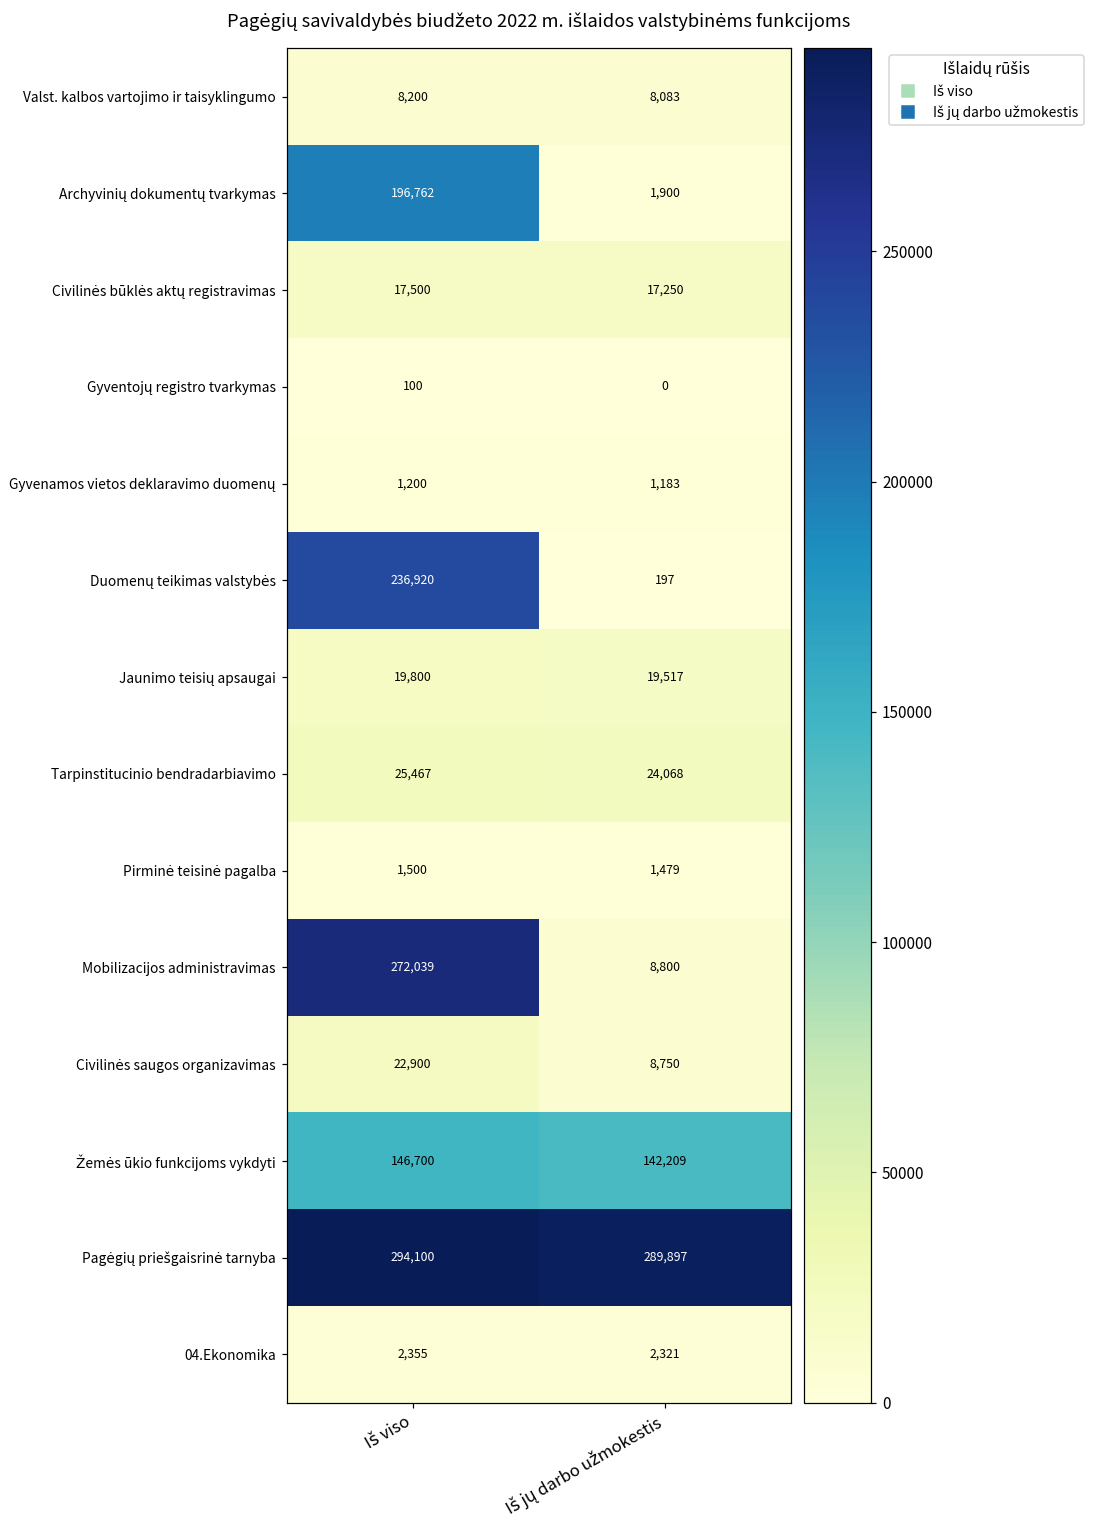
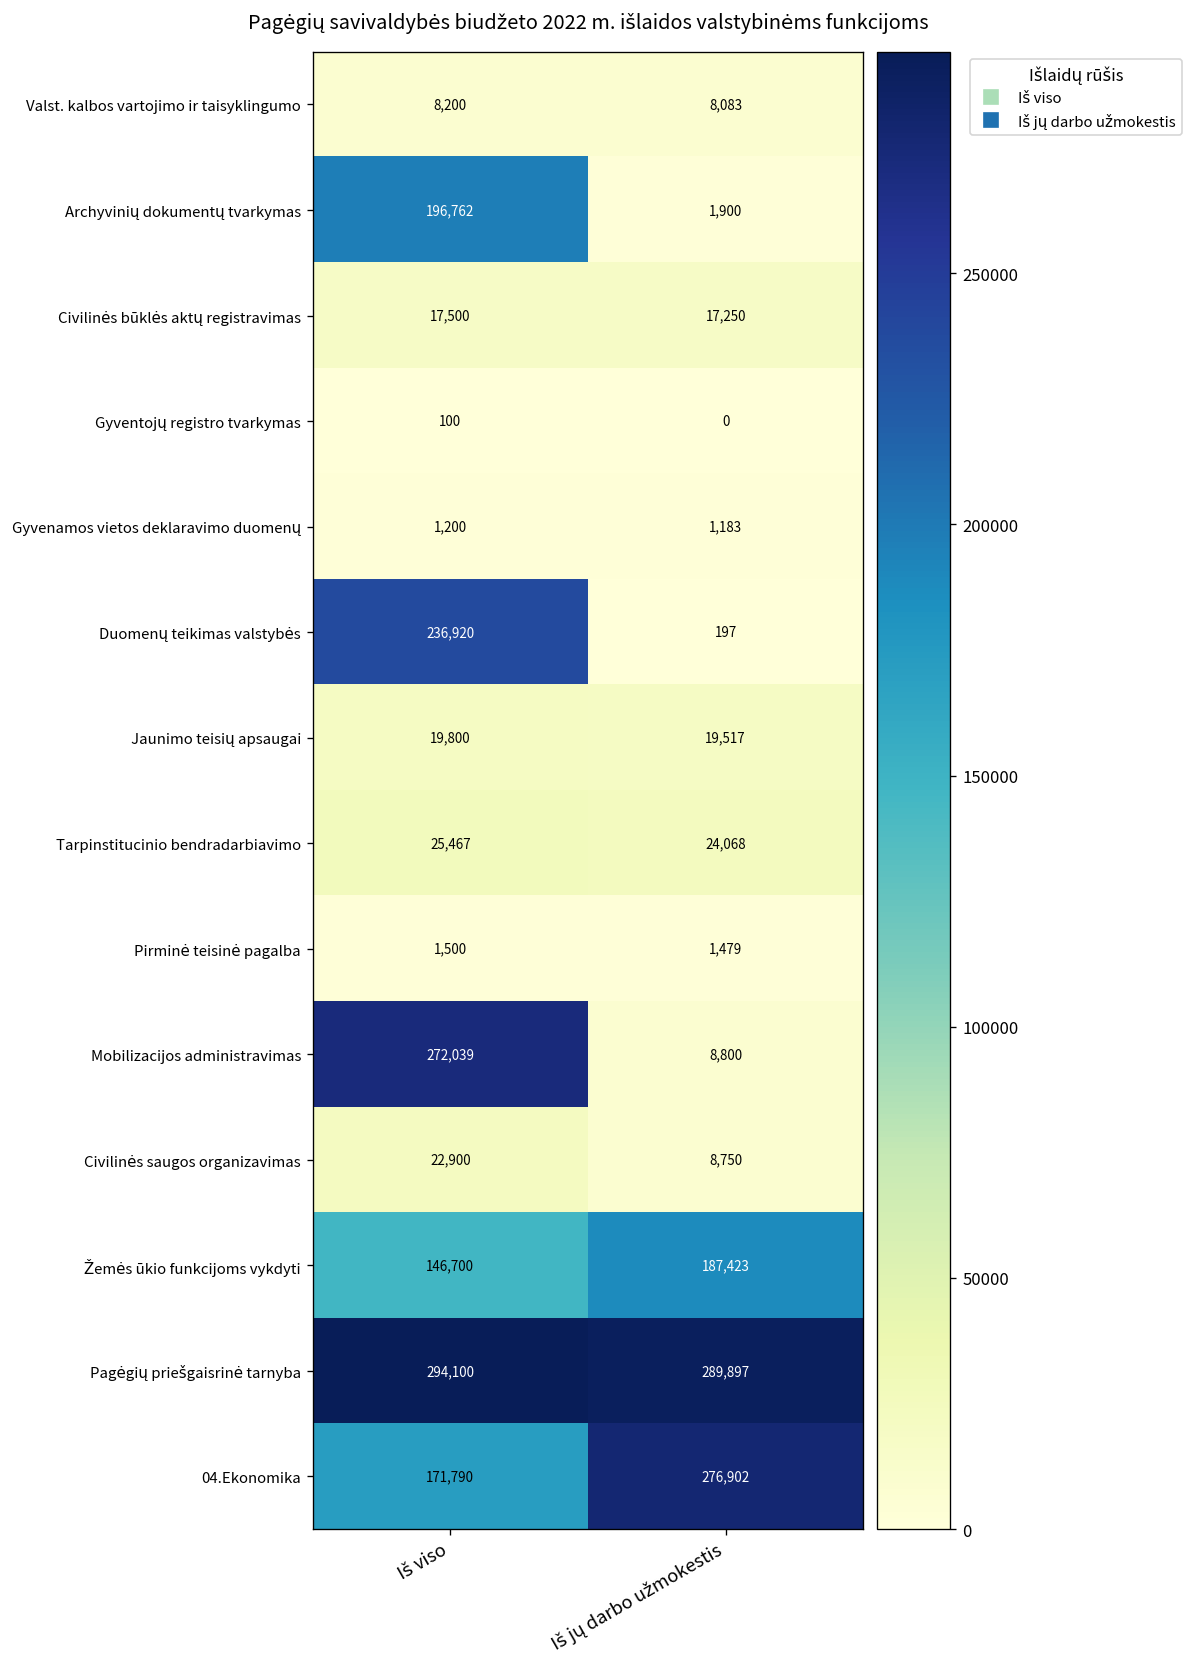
  {
    "Valst. kalbos vartojimo ir taisyklingumo": {
      "Iš viso": "8,200",
      "Iš jų darbo užmokestis": "8,083"
    },
    "Archyvinių dokumentų tvarkymas": {
      "Iš viso": "196,762",
      "Iš jų darbo užmokestis": "1,900"
    },
    "Civilinės būklės aktų registravimas": {
      "Iš viso": "17,500",
      "Iš jų darbo užmokestis": "17,250"
    },
    "Gyventojų registro tvarkymas": {
      "Iš viso": "100",
      "Iš jų darbo užmokestis": "0"
    },
    "Gyvenamos vietos deklaravimo duomenų": {
      "Iš viso": "1,200",
      "Iš jų darbo užmokestis": "1,183"
    },
    "Duomenų teikimas valstybės": {
      "Iš viso": "236,920",
      "Iš jų darbo užmokestis": "197"
    },
    "Jaunimo teisių apsaugai": {
      "Iš viso": "19,800",
      "Iš jų darbo užmokestis": "19,517"
    },
    "Tarpinstitucinio bendradarbiavimo": {
      "Iš viso": "25,467",
      "Iš jų darbo užmokestis": "24,068"
    },
    "Pirminė teisinė pagalba": {
      "Iš viso": "1,500",
      "Iš jų darbo užmokestis": "1,479"
    },
    "Mobilizacijos administravimas": {
      "Iš viso": "272,039",
      "Iš jų darbo užmokestis": "8,800"
    },
    "Civilinės saugos organizavimas": {
      "Iš viso": "22,900",
      "Iš jų darbo užmokestis": "8,750"
    },
    "Žemės ūkio funkcijoms vykdyti": {
      "Iš viso": "146,700",
-     "Iš jų darbo užmokestis": "142,209"
+     "Iš jų darbo užmokestis": "187,423"
    },
    "Pagėgių priešgaisrinė tarnyba": {
      "Iš viso": "294,100",
      "Iš jų darbo užmokestis": "289,897"
    },
    "04.Ekonomika": {
-     "Iš viso": "2,355",
-     "Iš jų darbo užmokestis": "2,321"
+     "Iš viso": "171,790",
+     "Iš jų darbo užmokestis": "276,902"
    }
  }
